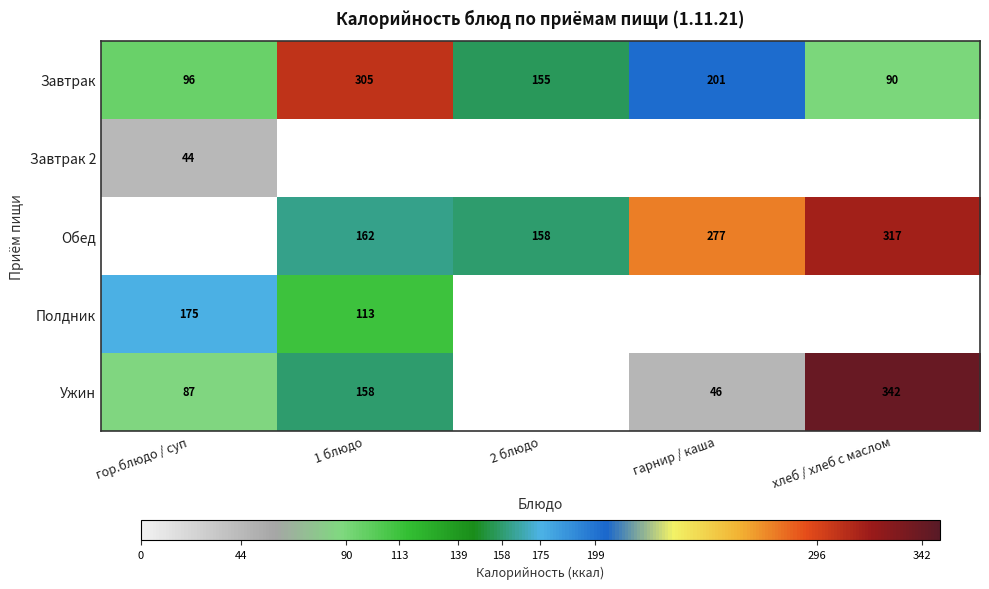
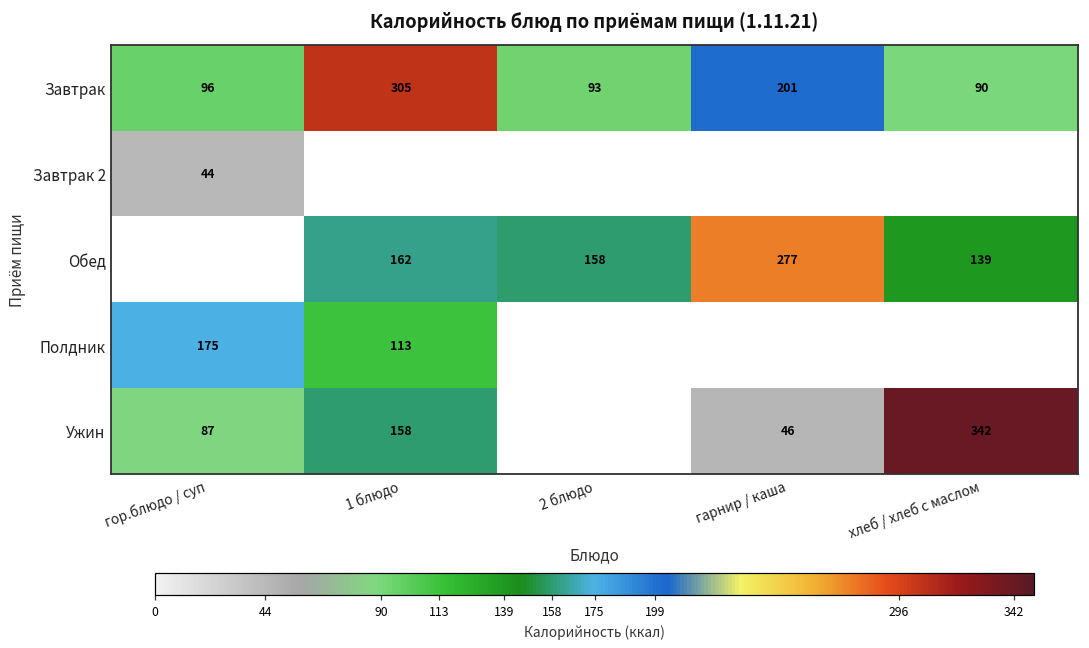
  {
    "Завтрак": {
      "гор.блюдо / суп": 96,
      "1 блюдо": 305,
-     "2 блюдо": 155,
+     "2 блюдо": 93,
      "гарнир / каша": 201,
      "хлеб / хлеб с маслом": 90
    },
    "Завтрак 2": {
      "гор.блюдо / суп": 44
    },
    "Обед": {
      "1 блюдо": 162,
      "2 блюдо": 158,
      "гарнир / каша": 277,
-     "хлеб / хлеб с маслом": 317
+     "хлеб / хлеб с маслом": 139
    },
    "Полдник": {
      "гор.блюдо / суп": 175,
      "1 блюдо": 113
    },
    "Ужин": {
      "гор.блюдо / суп": 87,
      "1 блюдо": 158,
      "гарнир / каша": 46,
      "хлеб / хлеб с маслом": 342
    }
  }
